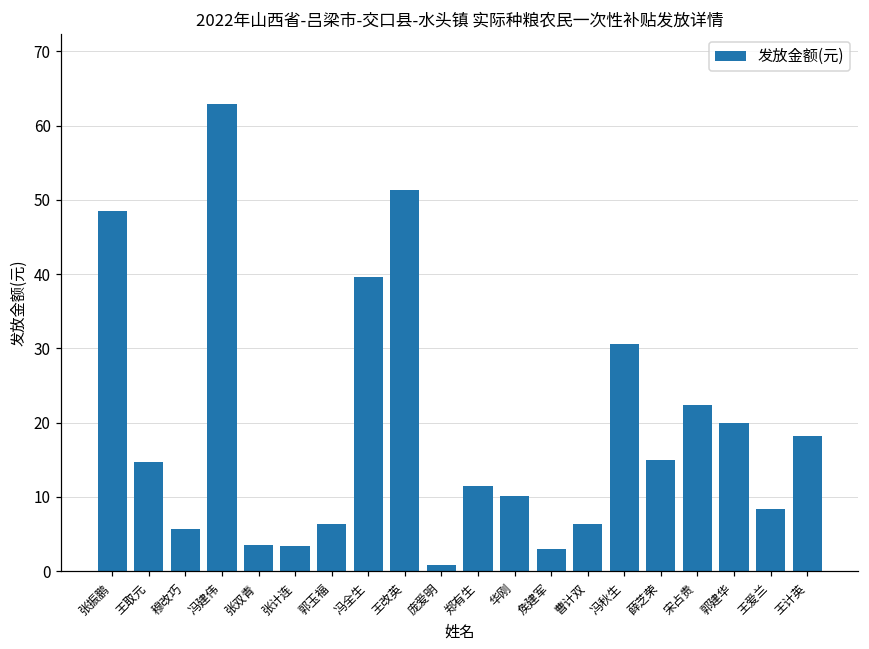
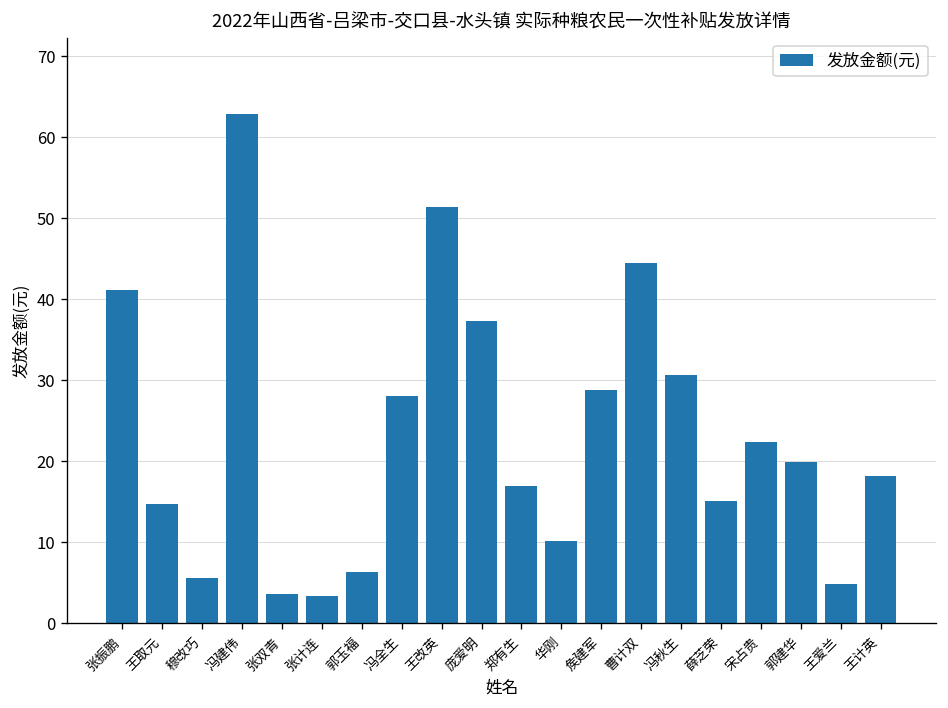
  {
-   "张振鹏": 48,
+   "张振鹏": 41,
    "王取元": 15,
    "穆改巧": 6,
    "冯建伟": 63,
    "张双青": 4,
    "张计连": 3,
    "郭玉福": 6,
-   "冯全生": 40,
+   "冯全生": 28,
    "王改英": 51,
-   "庞爱明": 1,
-   "郑有生": 12,
+   "庞爱明": 37,
+   "郑有生": 17,
    "华刚": 10,
-   "矦建军": 3,
-   "曹计双": 6,
+   "矦建军": 29,
+   "曹计双": 44,
    "冯秋生": 31,
    "薛芝荣": 15,
    "宋占贵": 22,
    "郭建华": 20,
-   "王爱兰": 8,
+   "王爱兰": 5,
    "王计英": 18
  }
